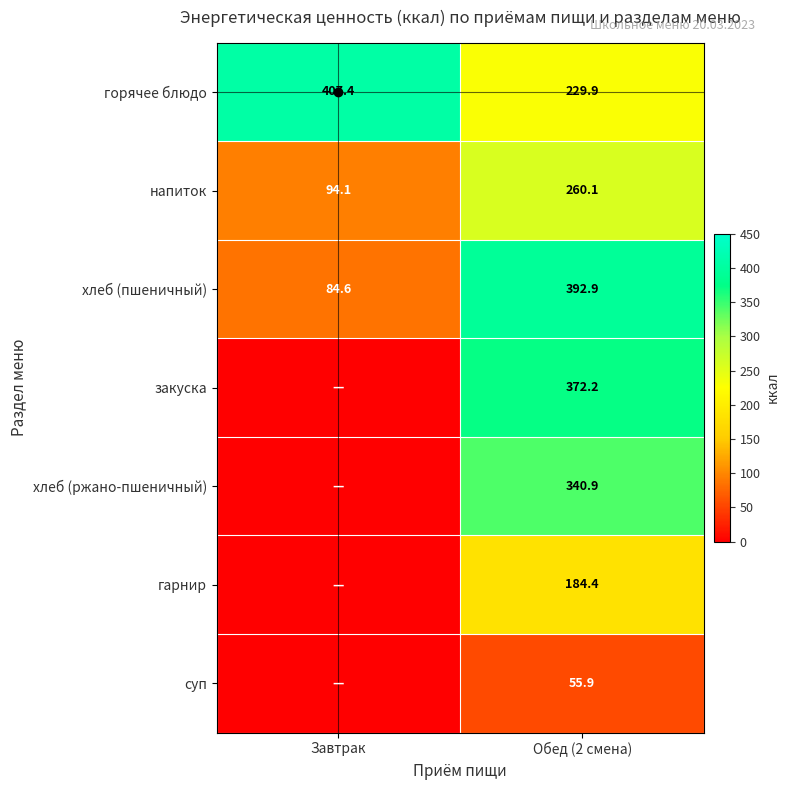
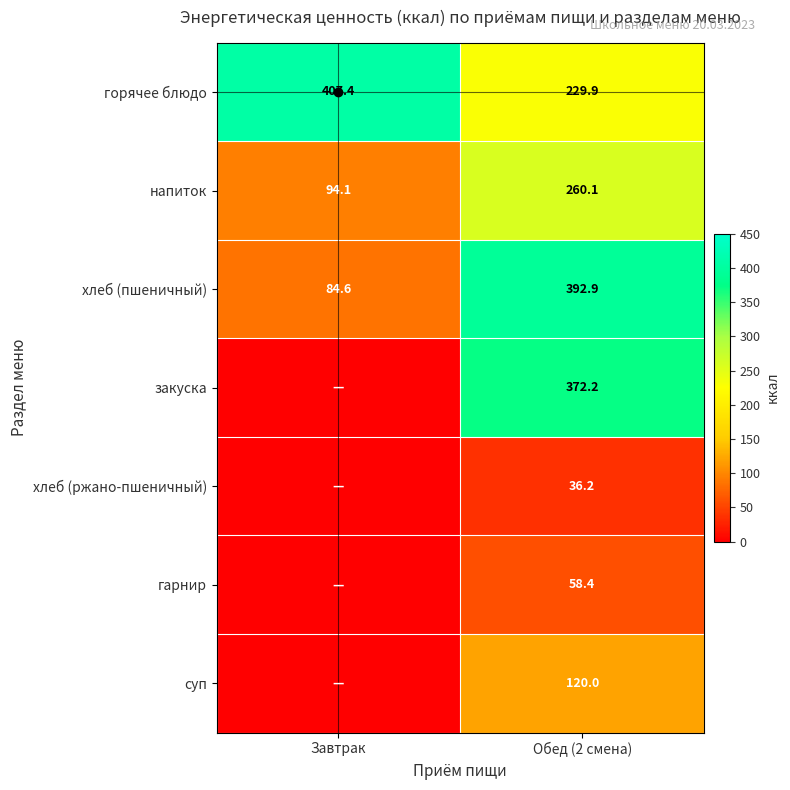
  {
    "горячее блюдо": {
      "Обед (2 смена)": 229.9
    },
    "напиток": {
      "Завтрак": 94.1,
      "Обед (2 смена)": 260.1
    },
    "хлеб (пшеничный)": {
      "Завтрак": 84.6,
      "Обед (2 смена)": 392.9
    },
    "закуска": {
      "Обед (2 смена)": 372.2
    },
    "хлеб (ржано-пшеничный)": {
-     "Обед (2 смена)": 340.9
+     "Обед (2 смена)": 36.2
    },
    "гарнир": {
-     "Обед (2 смена)": 184.4
+     "Обед (2 смена)": 58.4
    },
    "суп": {
-     "Обед (2 смена)": 55.9
+     "Обед (2 смена)": 120.0
    }
  }
